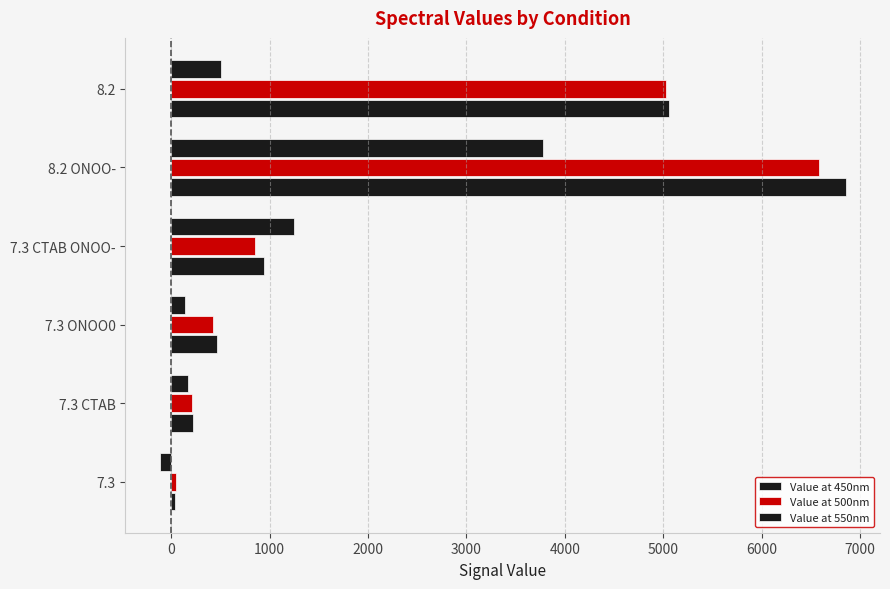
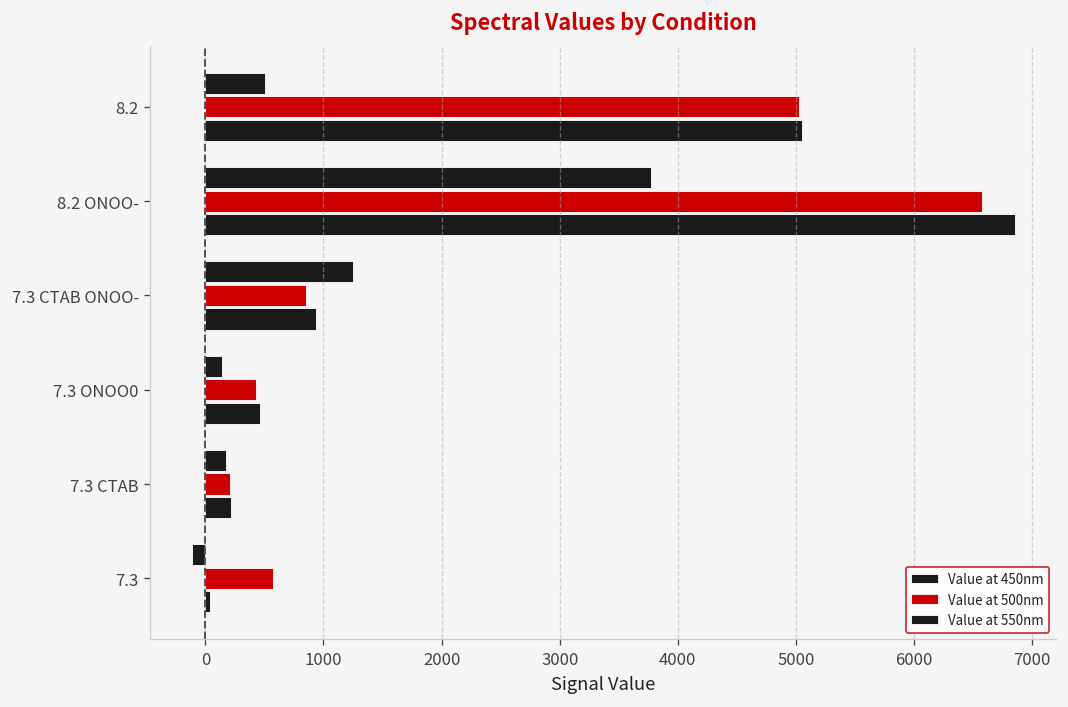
  {
    "Value at 500nm": {
      "8.2": 5000,
      "8.2 ONOO-": 6600,
      "7.3 CTAB ONOO-": 900,
      "7.3 ONOO0": 400,
      "7.3 CTAB": 200,
-     "7.3": 100
+     "7.3": 600
    }
  }
